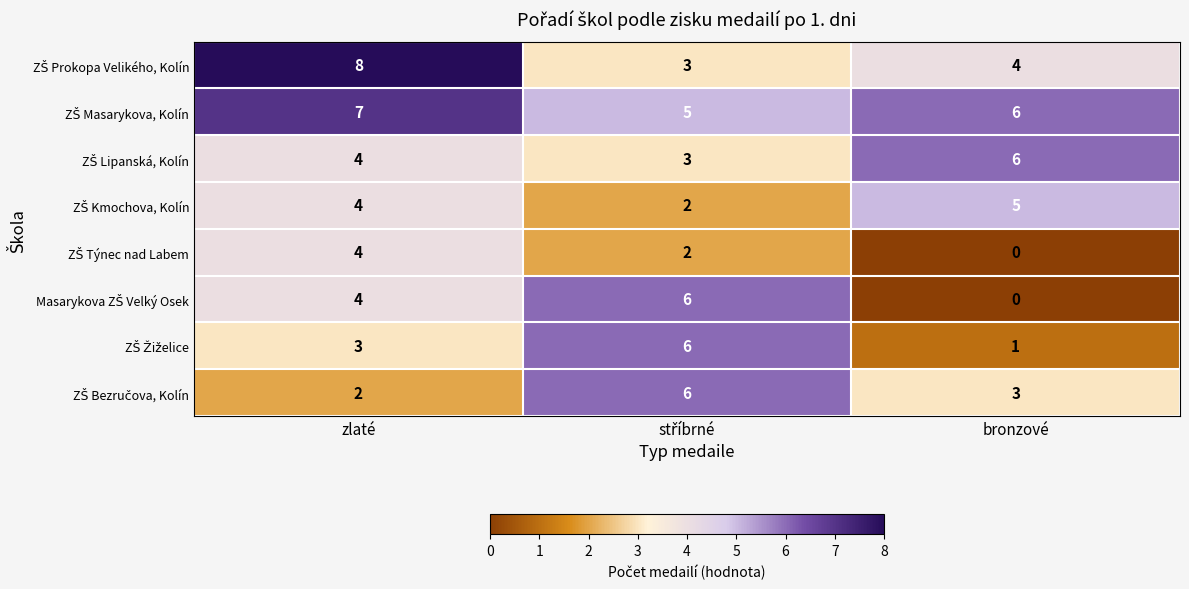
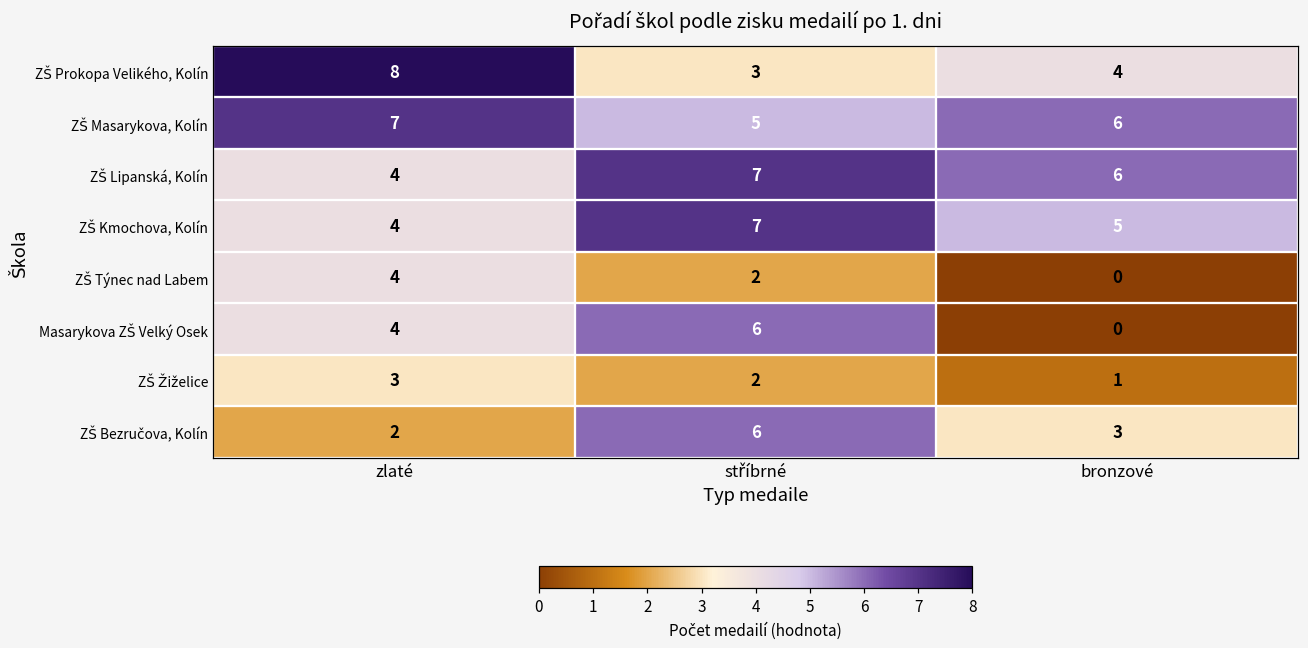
  {
    "ZŠ Prokopa Velikého, Kolín": {
      "zlaté": 8,
      "stříbrné": 3,
      "bronzové": 4
    },
    "ZŠ Masarykova, Kolín": {
      "zlaté": 7,
      "stříbrné": 5,
      "bronzové": 6
    },
    "ZŠ Lipanská, Kolín": {
      "zlaté": 4,
-     "stříbrné": 3,
+     "stříbrné": 7,
      "bronzové": 6
    },
    "ZŠ Kmochova, Kolín": {
      "zlaté": 4,
-     "stříbrné": 2,
+     "stříbrné": 7,
      "bronzové": 5
    },
    "ZŠ Týnec nad Labem": {
      "zlaté": 4,
      "stříbrné": 2,
      "bronzové": 0
    },
    "Masarykova ZŠ Velký Osek": {
      "zlaté": 4,
      "stříbrné": 6,
      "bronzové": 0
    },
    "ZŠ Žiželice": {
      "zlaté": 3,
-     "stříbrné": 6,
+     "stříbrné": 2,
      "bronzové": 1
    },
    "ZŠ Bezručova, Kolín": {
      "zlaté": 2,
      "stříbrné": 6,
      "bronzové": 3
    }
  }
